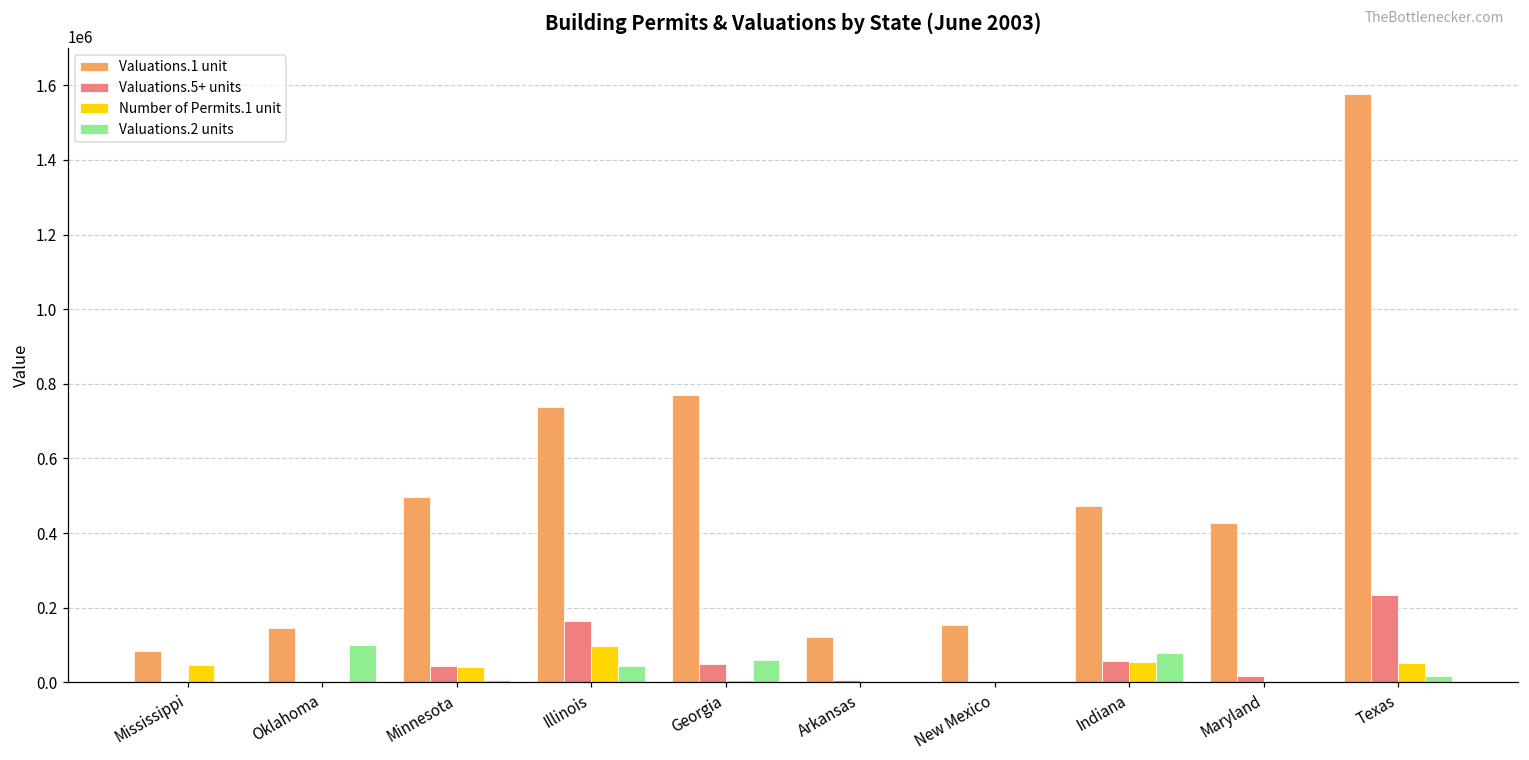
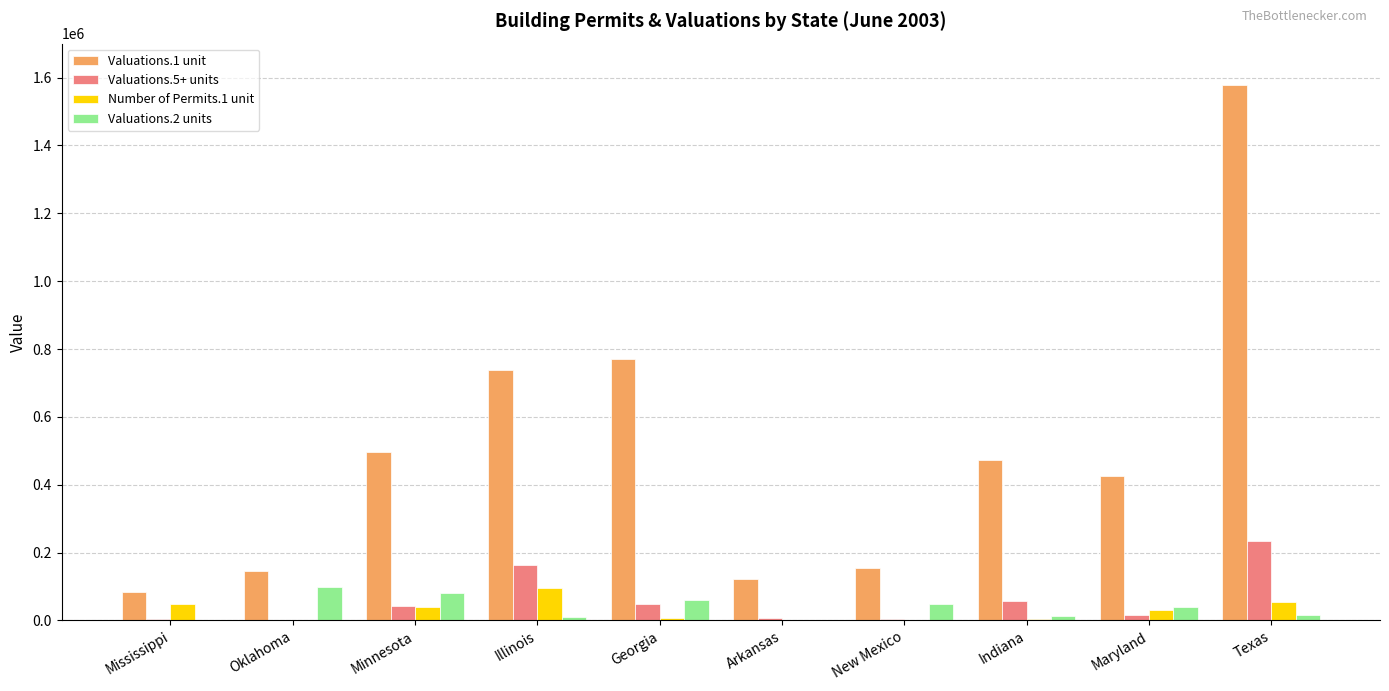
  {
    "Number of Permits.1 unit": {
      "Mississippi": 50000,
      "Minnesota": 40000,
      "Illinois": 100000,
-     "Indiana": 50000,
-     "Maryland": 0,
+     "Indiana": 0,
+     "Maryland": 30000,
      "Texas": 50000
    },
    "Valuations.2 units": {
      "Mississippi": 0,
      "Oklahoma": 100000,
-     "Minnesota": 10000,
-     "Illinois": 50000,
+     "Minnesota": 80000,
+     "Illinois": 10000,
      "Georgia": 60000,
-     "New Mexico": 0,
-     "Indiana": 80000,
-     "Maryland": 0,
+     "New Mexico": 50000,
+     "Indiana": 10000,
+     "Maryland": 40000,
      "Texas": 20000
    }
  }
